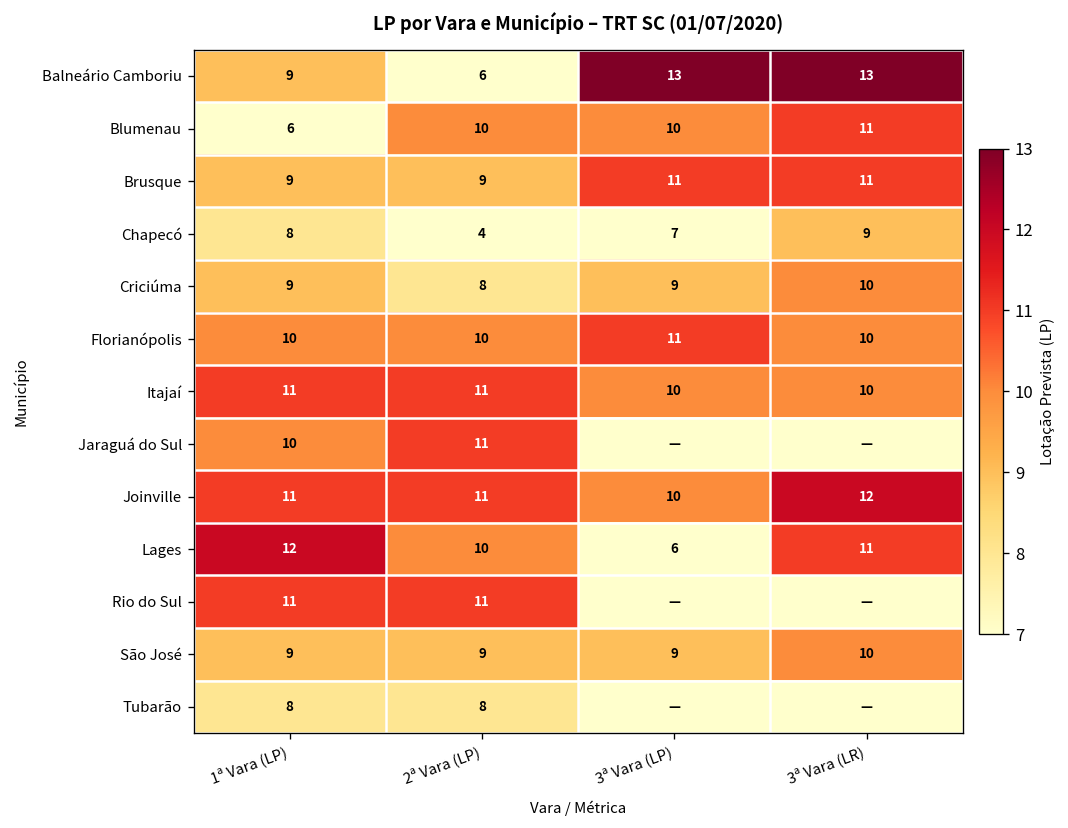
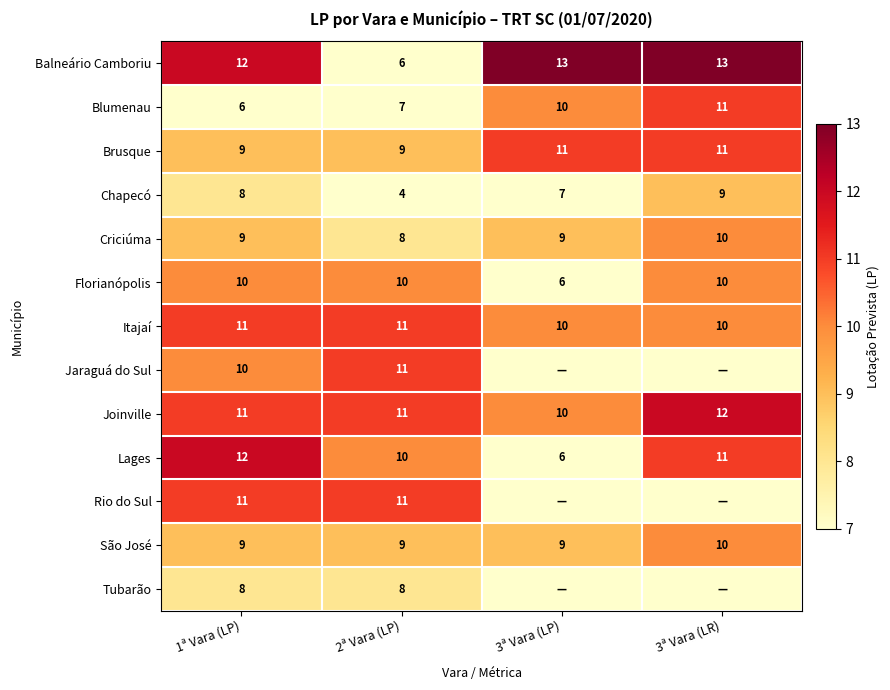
  {
    "Balneário Camboriu": {
-     "1ª Vara (LP)": 9,
+     "1ª Vara (LP)": 12,
      "2ª Vara (LP)": 6,
      "3ª Vara (LP)": 13,
      "3ª Vara (LR)": 13
    },
    "Blumenau": {
      "1ª Vara (LP)": 6,
-     "2ª Vara (LP)": 10,
+     "2ª Vara (LP)": 7,
      "3ª Vara (LP)": 10,
      "3ª Vara (LR)": 11
    },
    "Brusque": {
      "1ª Vara (LP)": 9,
      "2ª Vara (LP)": 9,
      "3ª Vara (LP)": 11,
      "3ª Vara (LR)": 11
    },
    "Chapecó": {
      "1ª Vara (LP)": 8,
      "2ª Vara (LP)": 4,
      "3ª Vara (LP)": 7,
      "3ª Vara (LR)": 9
    },
    "Criciúma": {
      "1ª Vara (LP)": 9,
      "2ª Vara (LP)": 8,
      "3ª Vara (LP)": 9,
      "3ª Vara (LR)": 10
    },
    "Florianópolis": {
      "1ª Vara (LP)": 10,
      "2ª Vara (LP)": 10,
-     "3ª Vara (LP)": 11,
+     "3ª Vara (LP)": 6,
      "3ª Vara (LR)": 10
    },
    "Itajaí": {
      "1ª Vara (LP)": 11,
      "2ª Vara (LP)": 11,
      "3ª Vara (LP)": 10,
      "3ª Vara (LR)": 10
    },
    "Jaraguá do Sul": {
      "1ª Vara (LP)": 10,
      "2ª Vara (LP)": 11
    },
    "Joinville": {
      "1ª Vara (LP)": 11,
      "2ª Vara (LP)": 11,
      "3ª Vara (LP)": 10,
      "3ª Vara (LR)": 12
    },
    "Lages": {
      "1ª Vara (LP)": 12,
      "2ª Vara (LP)": 10,
      "3ª Vara (LP)": 6,
      "3ª Vara (LR)": 11
    },
    "Rio do Sul": {
      "1ª Vara (LP)": 11,
      "2ª Vara (LP)": 11
    },
    "São José": {
      "1ª Vara (LP)": 9,
      "2ª Vara (LP)": 9,
      "3ª Vara (LP)": 9,
      "3ª Vara (LR)": 10
    },
    "Tubarão": {
      "1ª Vara (LP)": 8,
      "2ª Vara (LP)": 8
    }
  }
